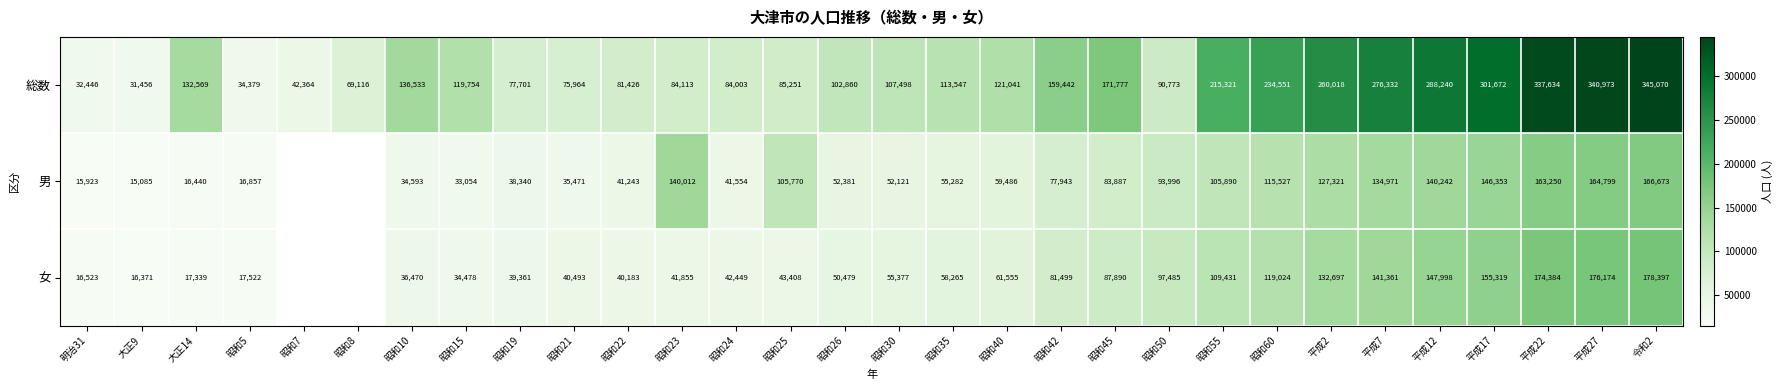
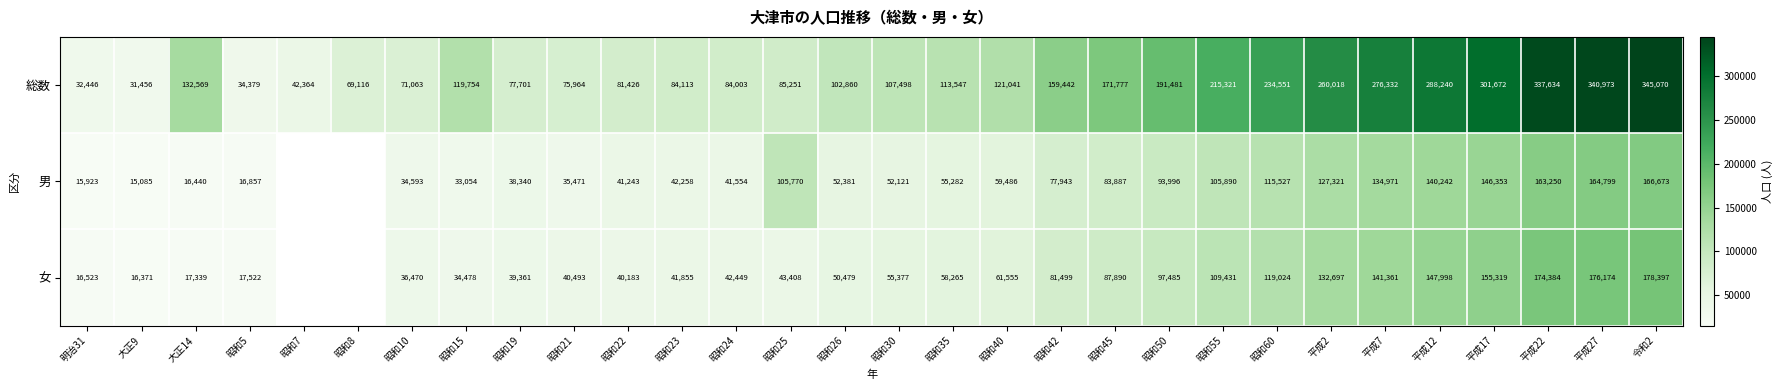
  {
    "総数": {
      "明治31": "32,446",
      "大正9": "31,456",
      "大正14": "132,569",
      "昭和5": "34,379",
      "昭和7": "42,364",
      "昭和8": "69,116",
-     "昭和10": "136,533",
+     "昭和10": "71,063",
      "昭和15": "119,754",
      "昭和19": "77,701",
      "昭和21": "75,964",
      "昭和22": "81,426",
      "昭和23": "84,113",
      "昭和24": "84,003",
      "昭和25": "85,251",
      "昭和26": "102,860",
      "昭和30": "107,498",
      "昭和35": "113,547",
      "昭和40": "121,041",
      "昭和42": "159,442",
      "昭和45": "171,777",
-     "昭和50": "90,773",
+     "昭和50": "191,481",
      "昭和55": "215,321",
      "昭和60": "234,551",
      "平成2": "260,018",
      "平成7": "276,332",
      "平成12": "288,240",
      "平成17": "301,672",
      "平成22": "337,634",
      "平成27": "340,973",
      "令和2": "345,070"
    },
    "男": {
      "明治31": "15,923",
      "大正9": "15,085",
      "大正14": "16,440",
      "昭和5": "16,857",
      "昭和10": "34,593",
      "昭和15": "33,054",
      "昭和19": "38,340",
      "昭和21": "35,471",
      "昭和22": "41,243",
-     "昭和23": "140,012",
+     "昭和23": "42,258",
      "昭和24": "41,554",
      "昭和25": "105,770",
      "昭和26": "52,381",
      "昭和30": "52,121",
      "昭和35": "55,282",
      "昭和40": "59,486",
      "昭和42": "77,943",
      "昭和45": "83,887",
      "昭和50": "93,996",
      "昭和55": "105,890",
      "昭和60": "115,527",
      "平成2": "127,321",
      "平成7": "134,971",
      "平成12": "140,242",
      "平成17": "146,353",
      "平成22": "163,250",
      "平成27": "164,799",
      "令和2": "166,673"
    },
    "女": {
      "明治31": "16,523",
      "大正9": "16,371",
      "大正14": "17,339",
      "昭和5": "17,522",
      "昭和10": "36,470",
      "昭和15": "34,478",
      "昭和19": "39,361",
      "昭和21": "40,493",
      "昭和22": "40,183",
      "昭和23": "41,855",
      "昭和24": "42,449",
      "昭和25": "43,408",
      "昭和26": "50,479",
      "昭和30": "55,377",
      "昭和35": "58,265",
      "昭和40": "61,555",
      "昭和42": "81,499",
      "昭和45": "87,890",
      "昭和50": "97,485",
      "昭和55": "109,431",
      "昭和60": "119,024",
      "平成2": "132,697",
      "平成7": "141,361",
      "平成12": "147,998",
      "平成17": "155,319",
      "平成22": "174,384",
      "平成27": "176,174",
      "令和2": "178,397"
    }
  }
